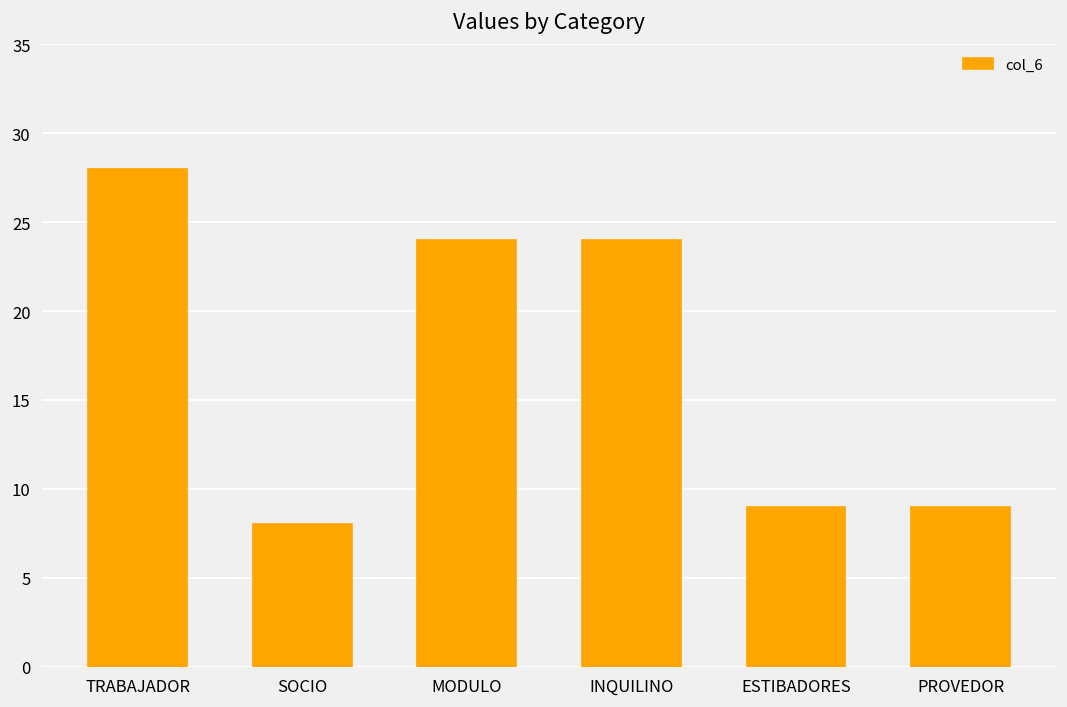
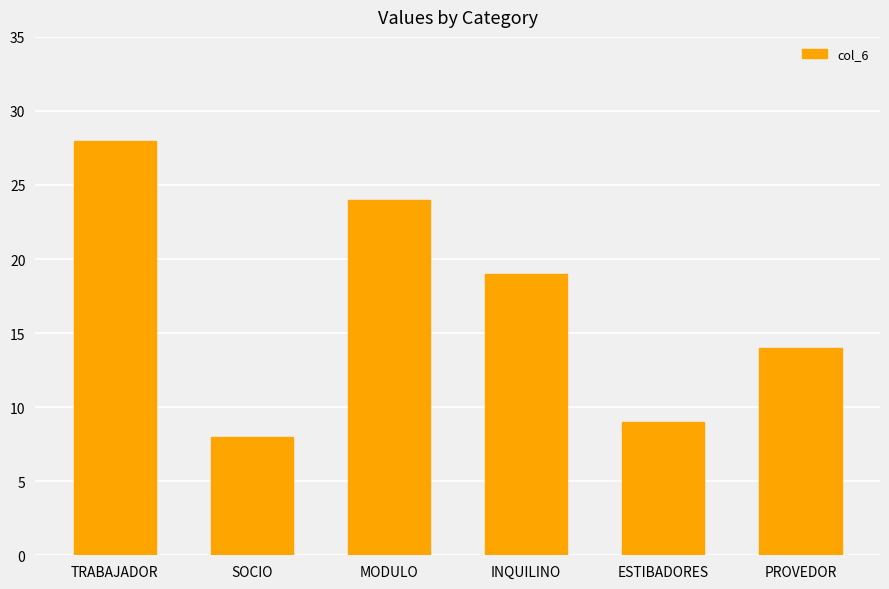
  {
    "TRABAJADOR": 28,
    "SOCIO": 8,
    "MODULO": 24,
-   "INQUILINO": 24,
+   "INQUILINO": 19,
    "ESTIBADORES": 9,
-   "PROVEDOR": 9
+   "PROVEDOR": 14
  }
